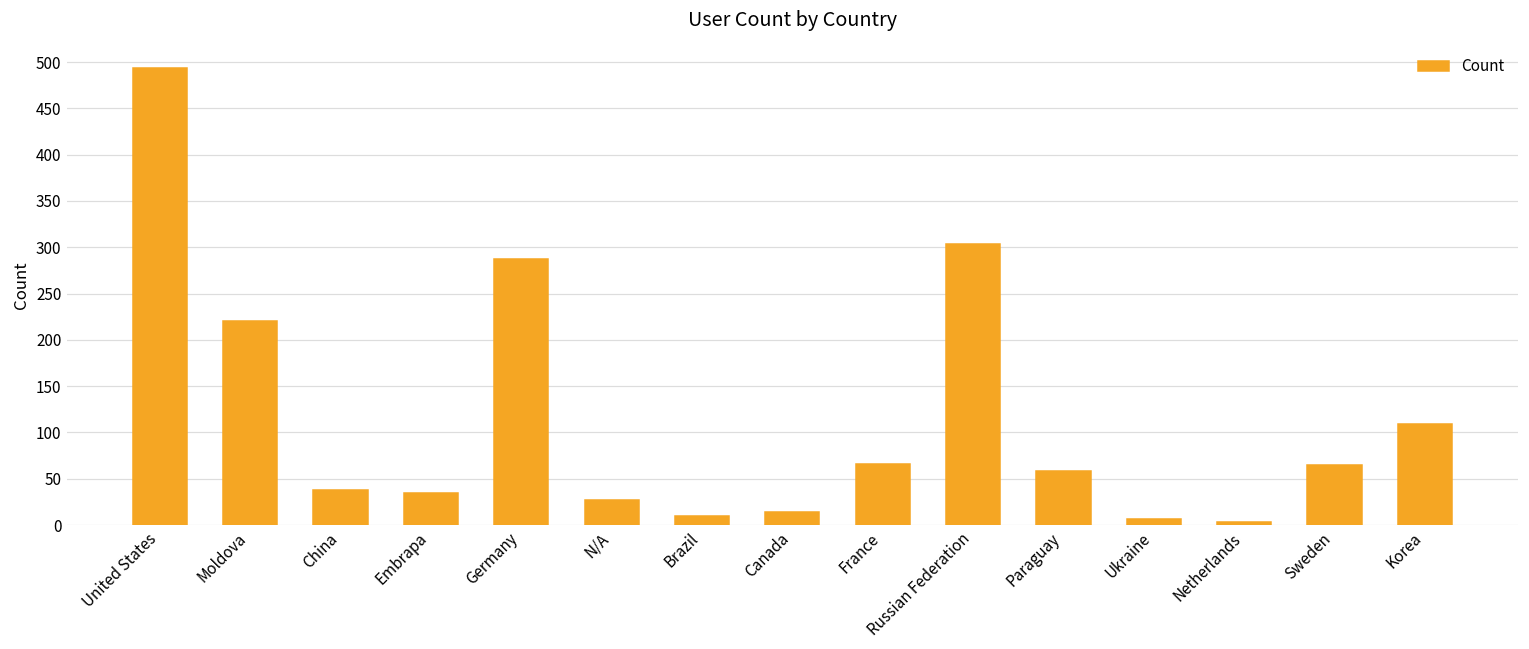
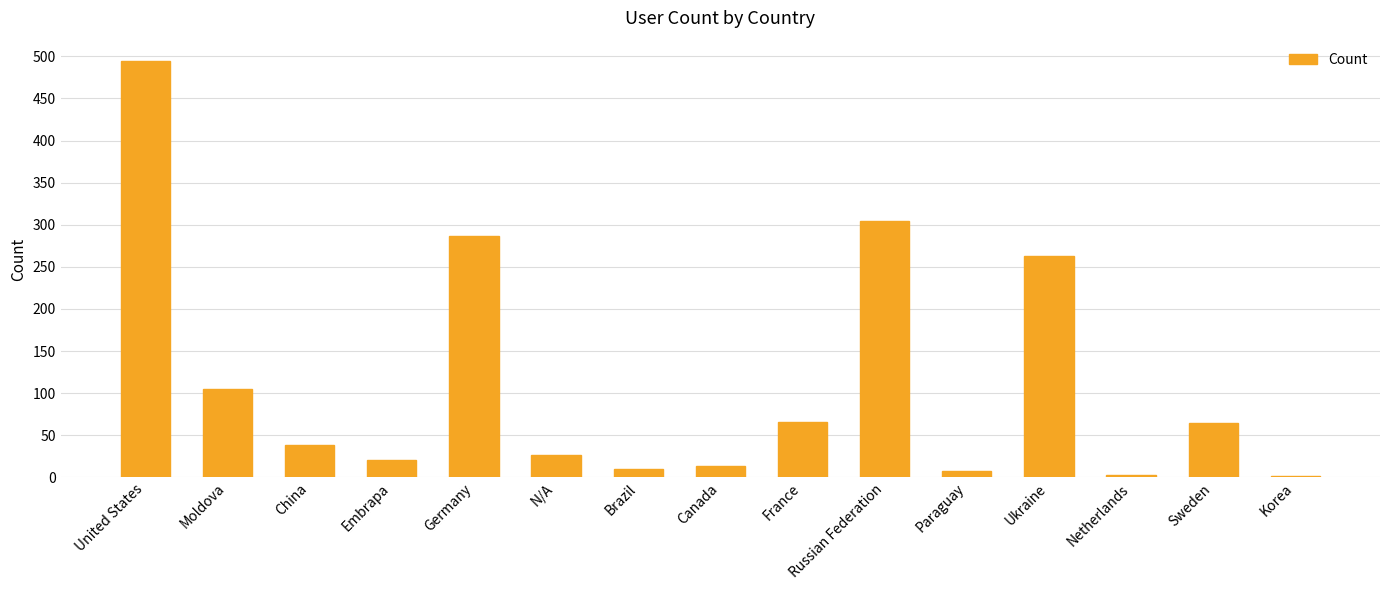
  {
    "United States": 490,
-   "Moldova": 220,
+   "Moldova": 110,
    "China": 40,
-   "Embrapa": 40,
+   "Embrapa": 20,
    "Germany": 290,
    "N/A": 30,
    "Brazil": 10,
    "Canada": 10,
    "France": 70,
    "Russian Federation": 300,
-   "Paraguay": 60,
-   "Ukraine": 10,
+   "Paraguay": 10,
+   "Ukraine": 260,
    "Netherlands": 0,
    "Sweden": 70,
-   "Korea": 110
+   "Korea": 0
  }
